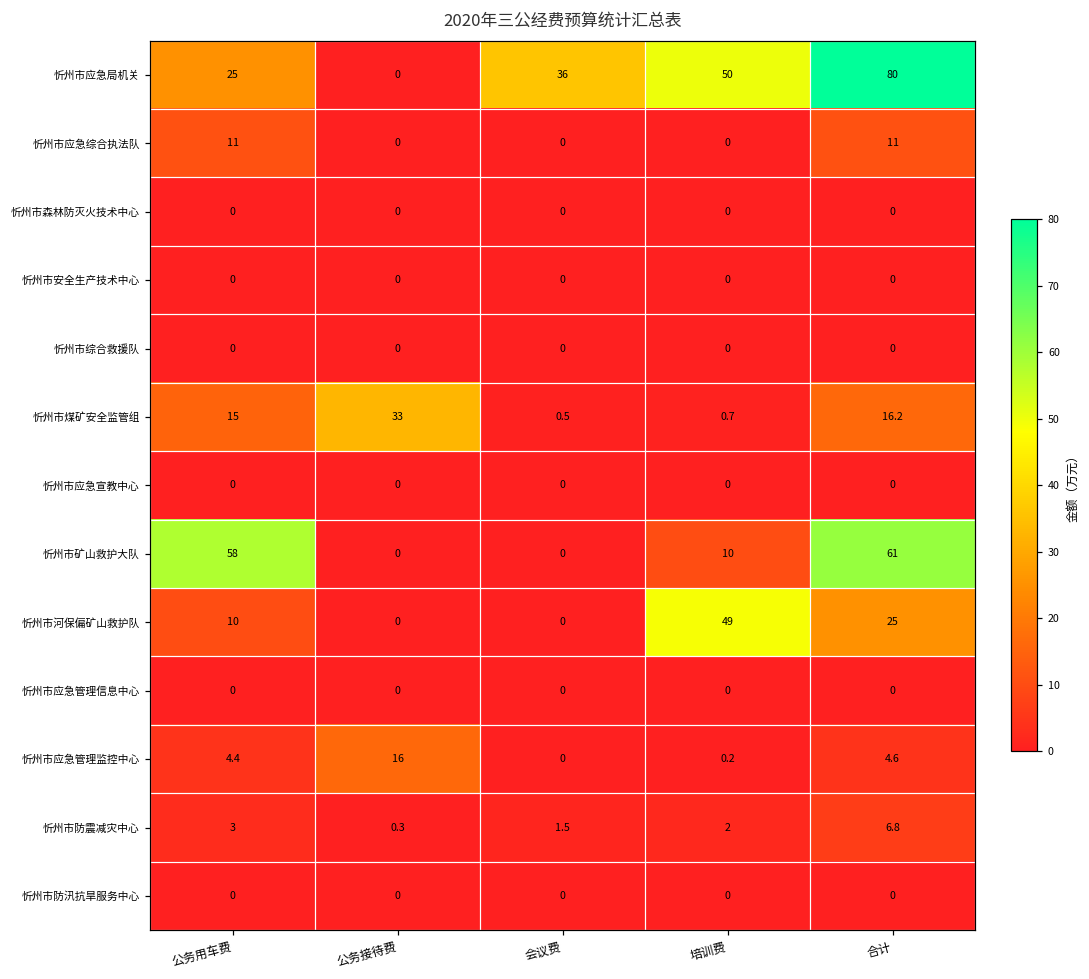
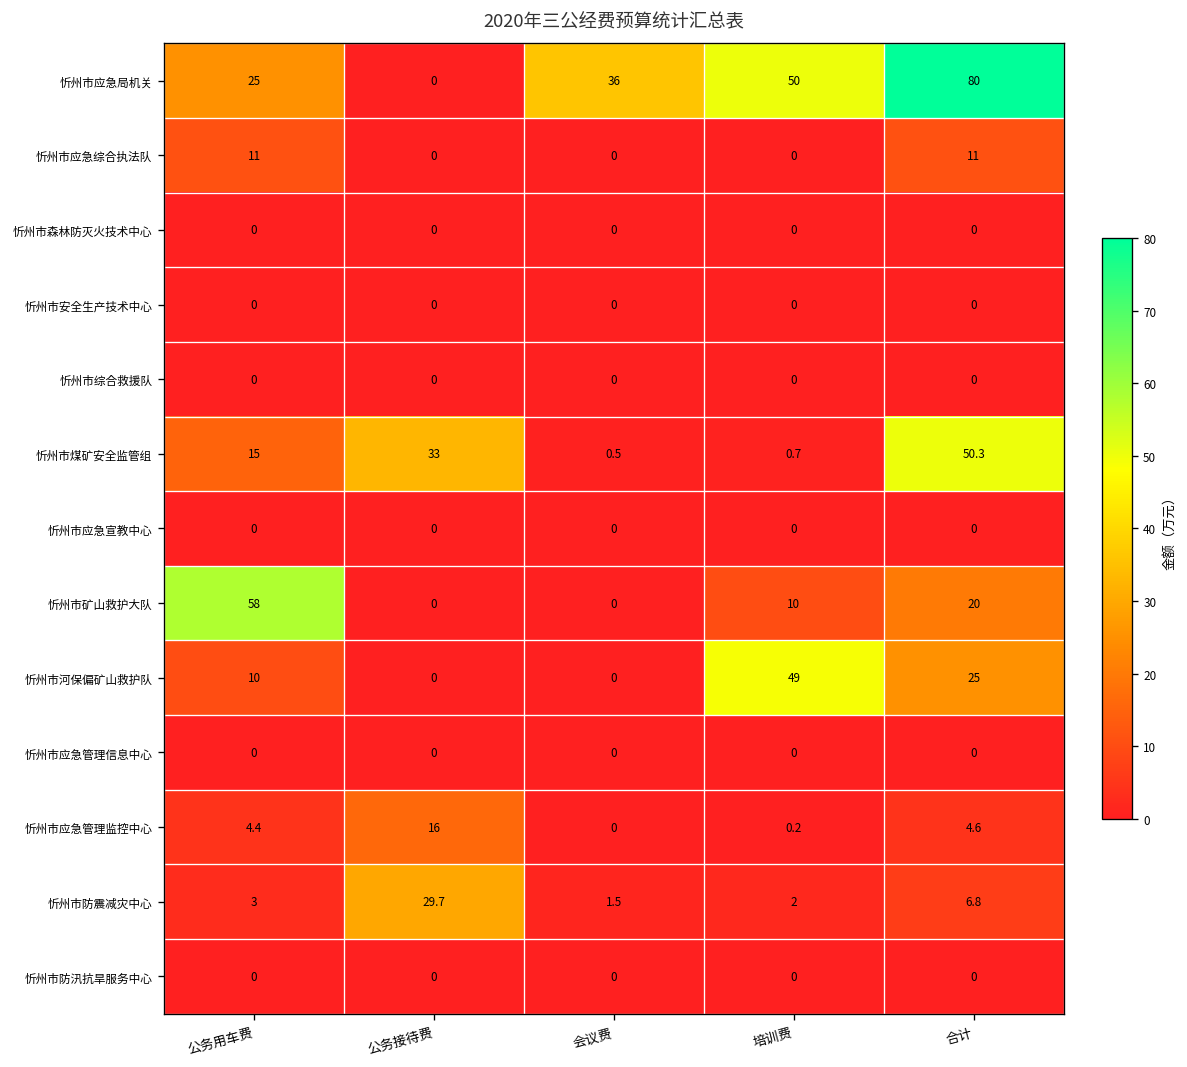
  {
    "忻州市应急局机关": {
      "公务用车费": 25,
      "公务接待费": 0,
      "会议费": 36,
      "培训费": 50,
      "合计": 80
    },
    "忻州市应急综合执法队": {
      "公务用车费": 11,
      "公务接待费": 0,
      "会议费": 0,
      "培训费": 0,
      "合计": 11
    },
    "忻州市森林防灭火技术中心": {
      "公务用车费": 0,
      "公务接待费": 0,
      "会议费": 0,
      "培训费": 0,
      "合计": 0
    },
    "忻州市安全生产技术中心": {
      "公务用车费": 0,
      "公务接待费": 0,
      "会议费": 0,
      "培训费": 0,
      "合计": 0
    },
    "忻州市综合救援队": {
      "公务用车费": 0,
      "公务接待费": 0,
      "会议费": 0,
      "培训费": 0,
      "合计": 0
    },
    "忻州市煤矿安全监管组": {
      "公务用车费": 15,
      "公务接待费": 33,
      "会议费": 0.5,
      "培训费": 0.7,
-     "合计": 16.2
+     "合计": 50.3
    },
    "忻州市应急宣教中心": {
      "公务用车费": 0,
      "公务接待费": 0,
      "会议费": 0,
      "培训费": 0,
      "合计": 0
    },
    "忻州市矿山救护大队": {
      "公务用车费": 58,
      "公务接待费": 0,
      "会议费": 0,
      "培训费": 10,
-     "合计": 61
+     "合计": 20
    },
    "忻州市河保偏矿山救护队": {
      "公务用车费": 10,
      "公务接待费": 0,
      "会议费": 0,
      "培训费": 49,
      "合计": 25
    },
    "忻州市应急管理信息中心": {
      "公务用车费": 0,
      "公务接待费": 0,
      "会议费": 0,
      "培训费": 0,
      "合计": 0
    },
    "忻州市应急管理监控中心": {
      "公务用车费": 4.4,
      "公务接待费": 16,
      "会议费": 0,
      "培训费": 0.2,
      "合计": 4.6
    },
    "忻州市防震减灾中心": {
      "公务用车费": 3,
-     "公务接待费": 0.3,
+     "公务接待费": 29.7,
      "会议费": 1.5,
      "培训费": 2,
      "合计": 6.8
    },
    "忻州市防汛抗旱服务中心": {
      "公务用车费": 0,
      "公务接待费": 0,
      "会议费": 0,
      "培训费": 0,
      "合计": 0
    }
  }
